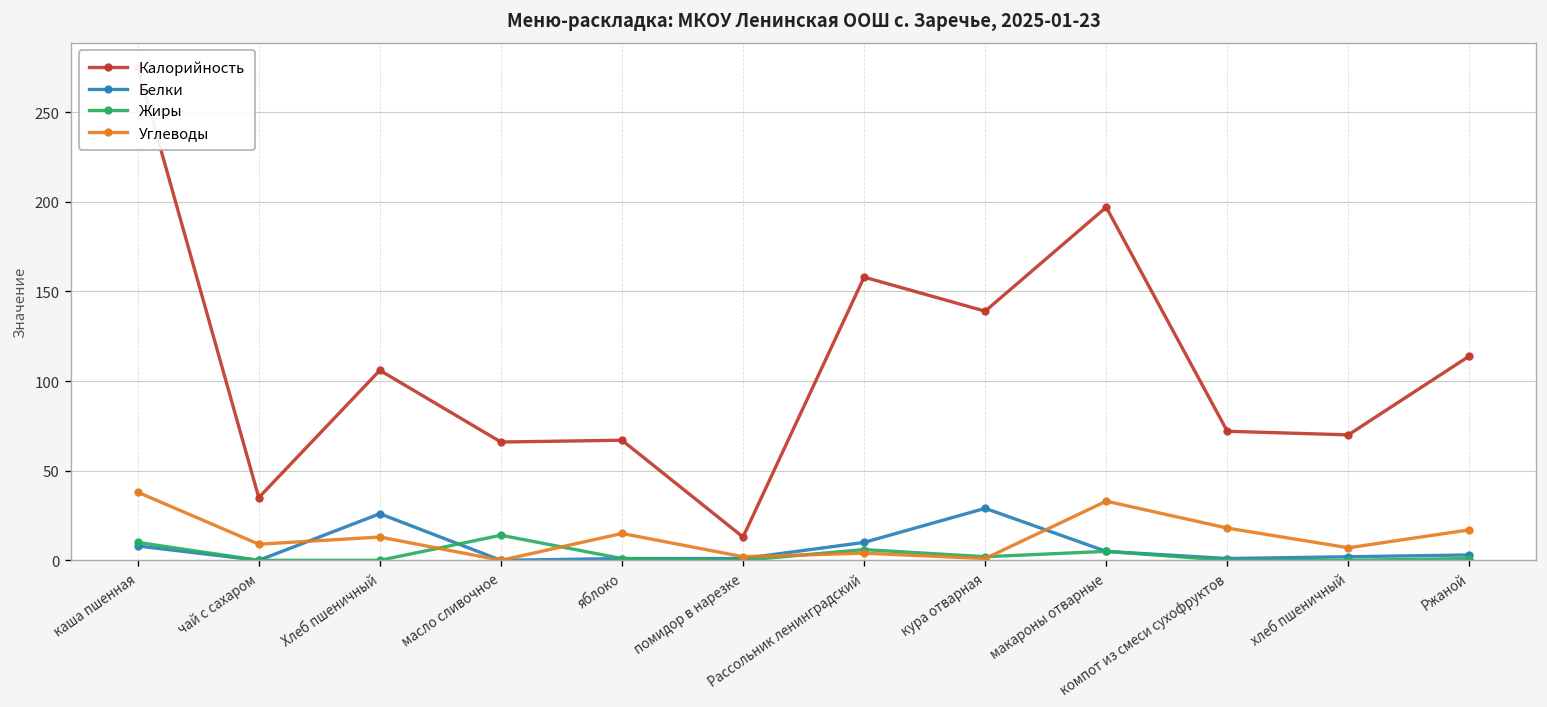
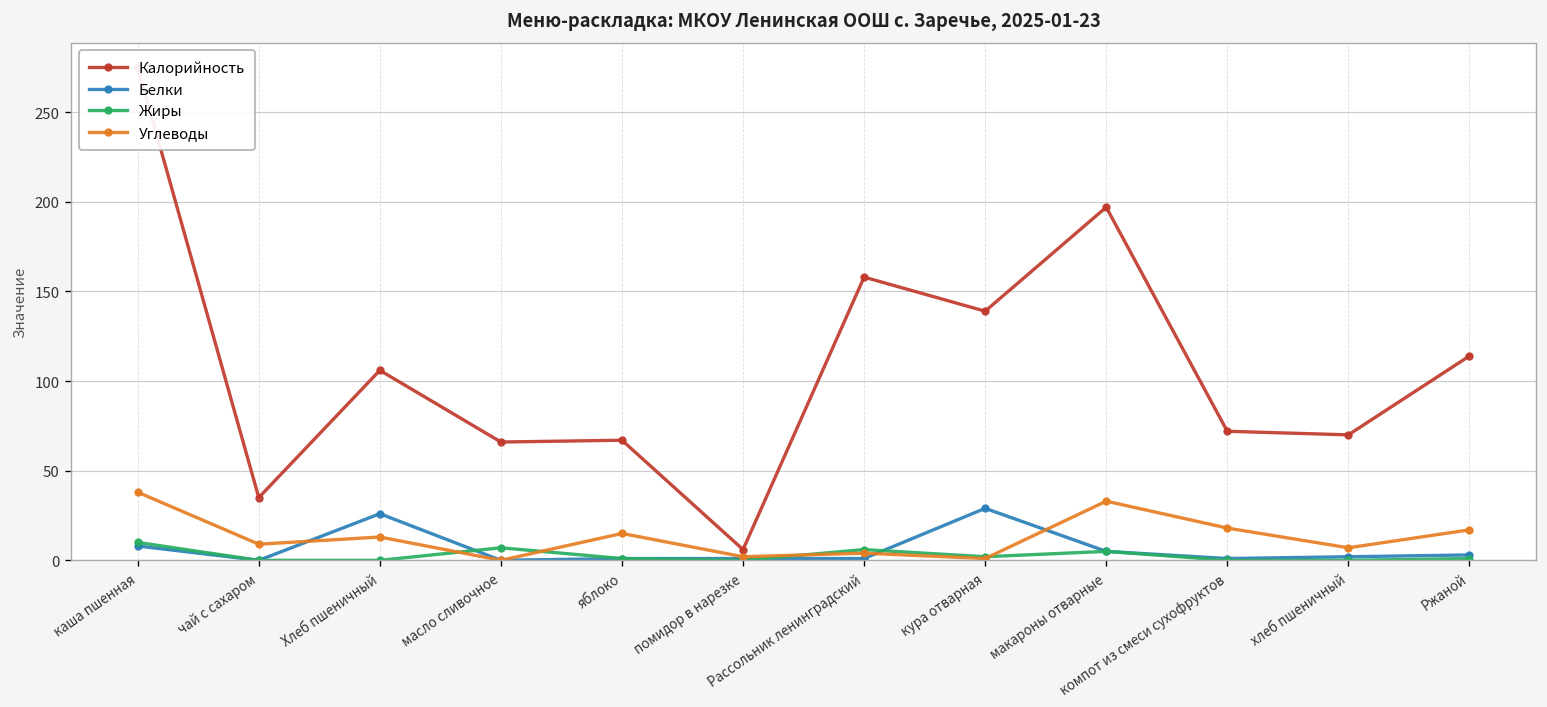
  {
    "Калорийность": {
      "чай с сахаром": 35,
      "Хлеб пшеничный": 106,
      "масло сливочное": 66,
      "яблоко": 67,
-     "помидор в нарезке": 13,
+     "помидор в нарезке": 6,
      "Рассольник ленинградский": 158,
      "кура отварная": 139,
      "макароны отварные": 197,
      "компот из смеси сухофруктов": 72,
      "хлеб пшеничный": 70,
      "Ржаной": 114
    },
    "Белки": {
      "каша пшенная": 8,
      "Хлеб пшеничный": 26,
-     "Рассольник ленинградский": 10,
+     "Рассольник ленинградский": 1,
      "кура отварная": 29,
      "хлеб пшеничный": 2,
      "Ржаной": 3
    },
    "Жиры": {
      "каша пшенная": 10,
      "Хлеб пшеничный": 0,
-     "масло сливочное": 14,
+     "масло сливочное": 7,
      "Рассольник ленинградский": 6,
      "хлеб пшеничный": 0,
      "Ржаной": 1
    },
    "Углеводы": {
      "каша пшенная": 38,
      "чай с сахаром": 9,
      "Хлеб пшеничный": 13,
      "яблоко": 15,
      "Рассольник ленинградский": 4,
      "макароны отварные": 33,
      "компот из смеси сухофруктов": 18,
      "хлеб пшеничный": 7,
      "Ржаной": 17
    }
  }
